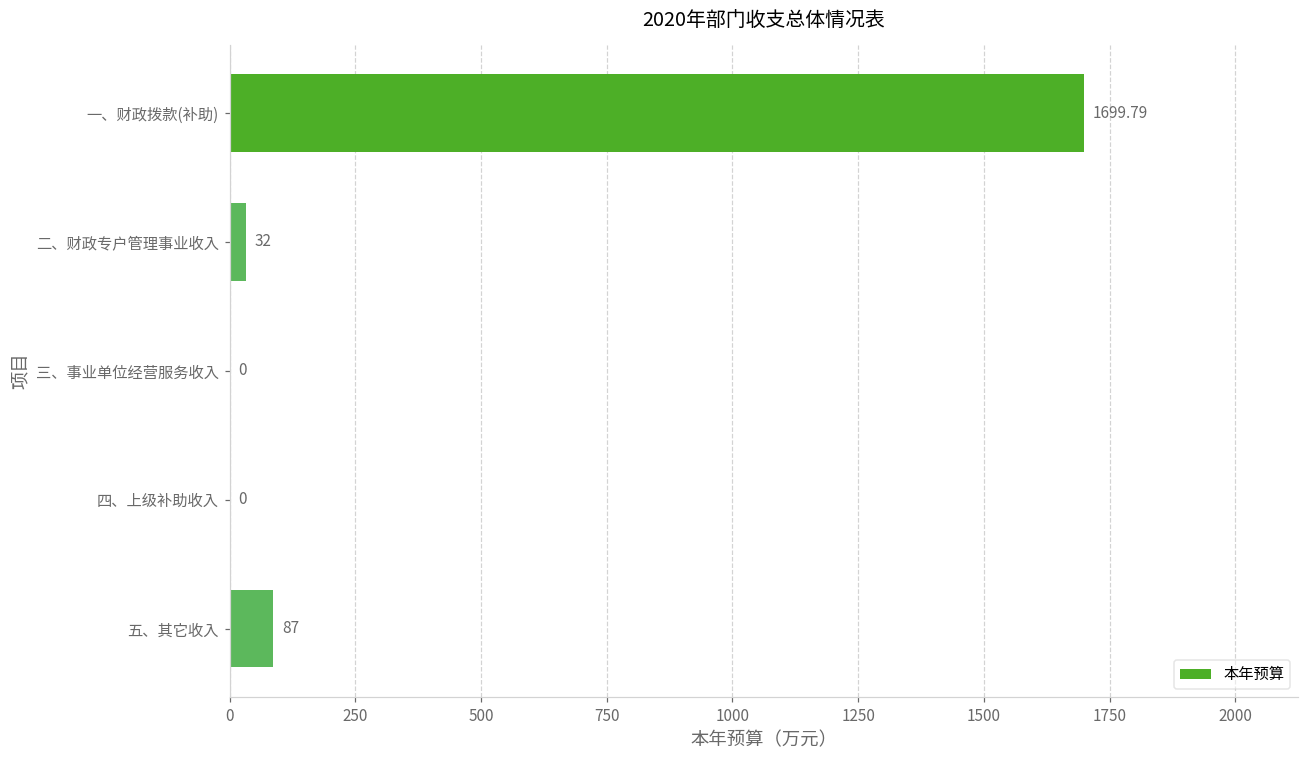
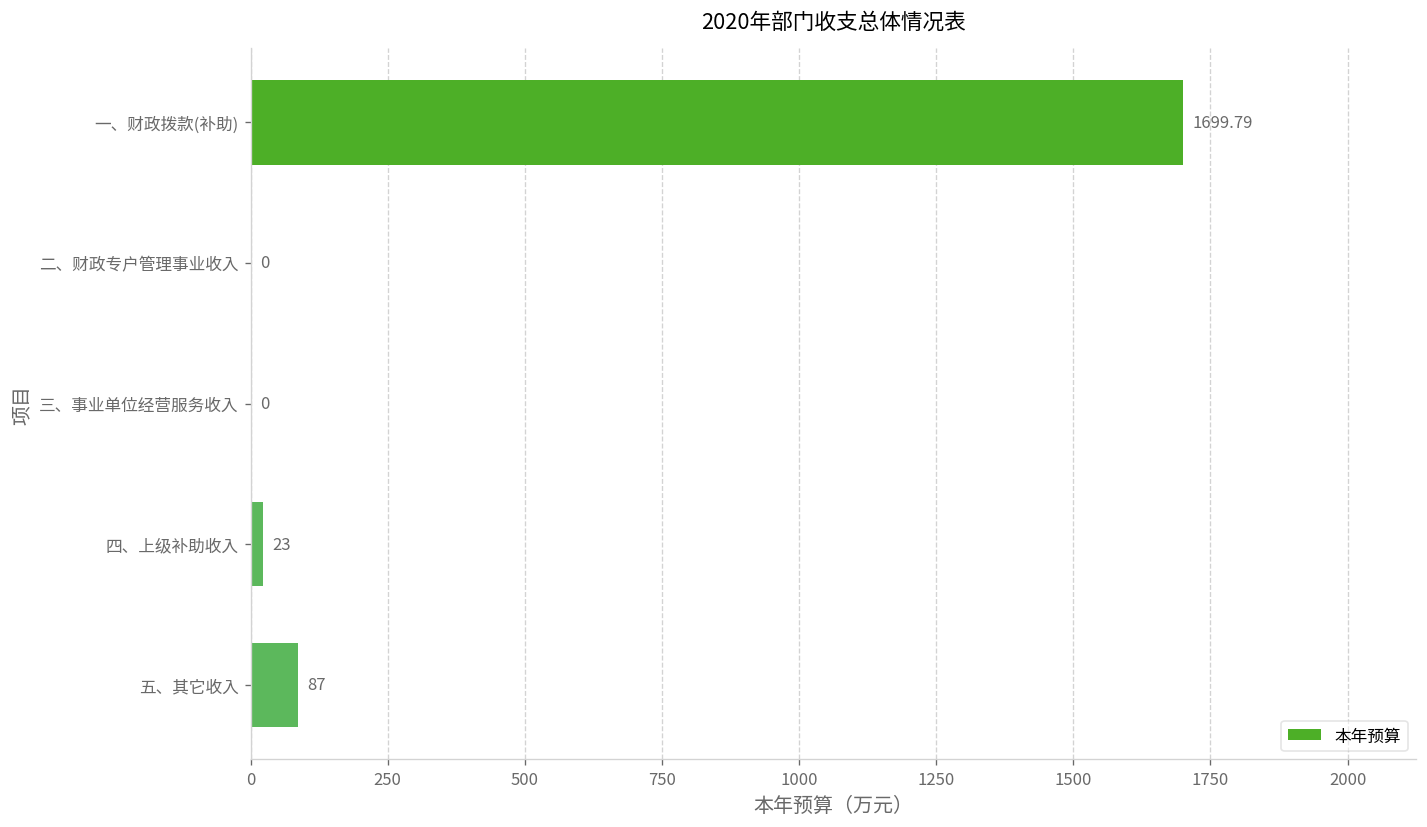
  {
    "一、财政拨款(补助)": 1699.79,
-   "二、财政专户管理事业收入": 32,
+   "二、财政专户管理事业收入": 0,
    "三、事业单位经营服务收入": 0,
-   "四、上级补助收入": 0,
+   "四、上级补助收入": 23,
    "五、其它收入": 87
  }
